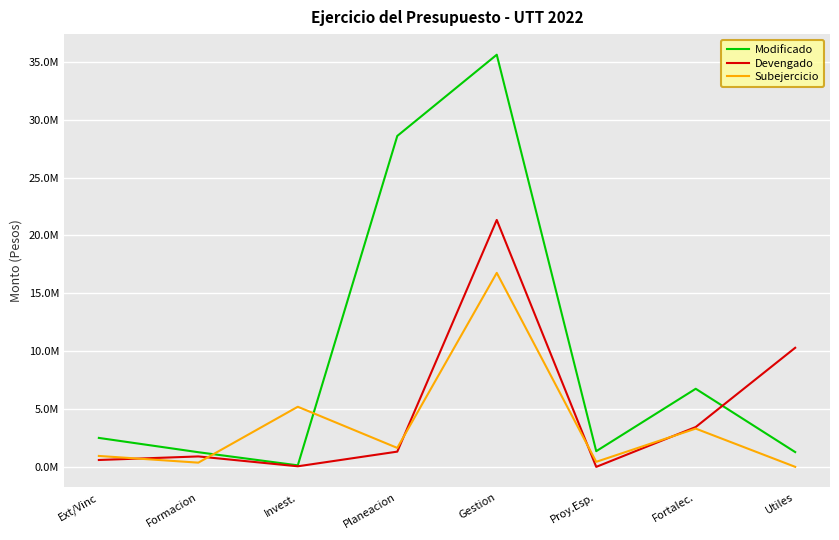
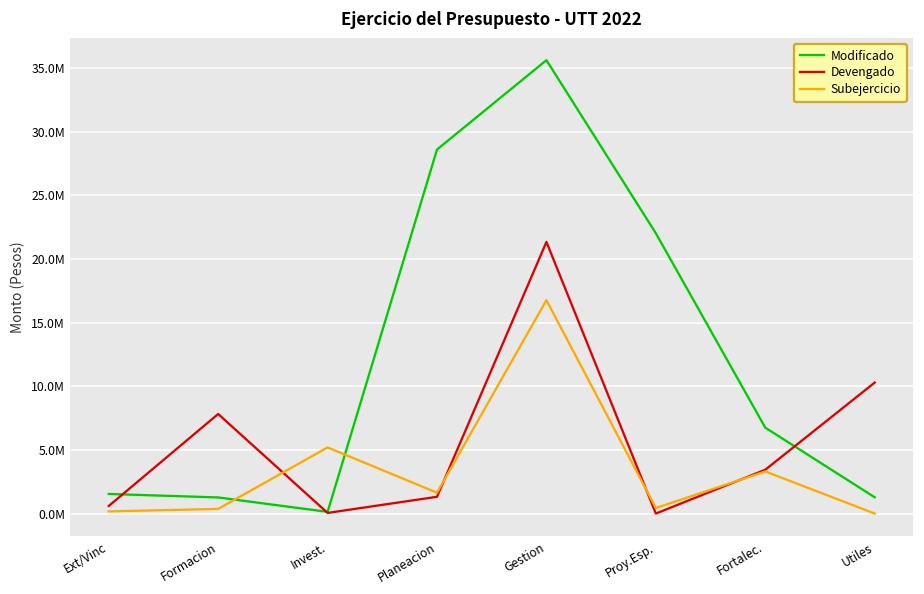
  {
    "Modificado": {
-     "Ext/Vinc": 2500000,
+     "Ext/Vinc": 1500000,
      "Formacion": 1300000,
      "Planeacion": 28600000,
      "Gestion": 35600000,
-     "Proy.Esp.": 1400000,
+     "Proy.Esp.": 22000000,
      "Fortalec.": 6700000,
      "Utiles": 1300000
    },
    "Devengado": {
      "Ext/Vinc": 600000,
-     "Formacion": 900000,
+     "Formacion": 7800000,
      "Planeacion": 1300000,
      "Gestion": 21300000,
      "Proy.Esp.": 0,
      "Utiles": 10300000
    },
    "Subejercicio": {
-     "Ext/Vinc": 900000,
+     "Ext/Vinc": 200000,
      "Formacion": 400000,
      "Invest.": 5200000,
      "Planeacion": 1600000,
      "Gestion": 16800000,
      "Proy.Esp.": 400000,
      "Utiles": 0
    }
  }
